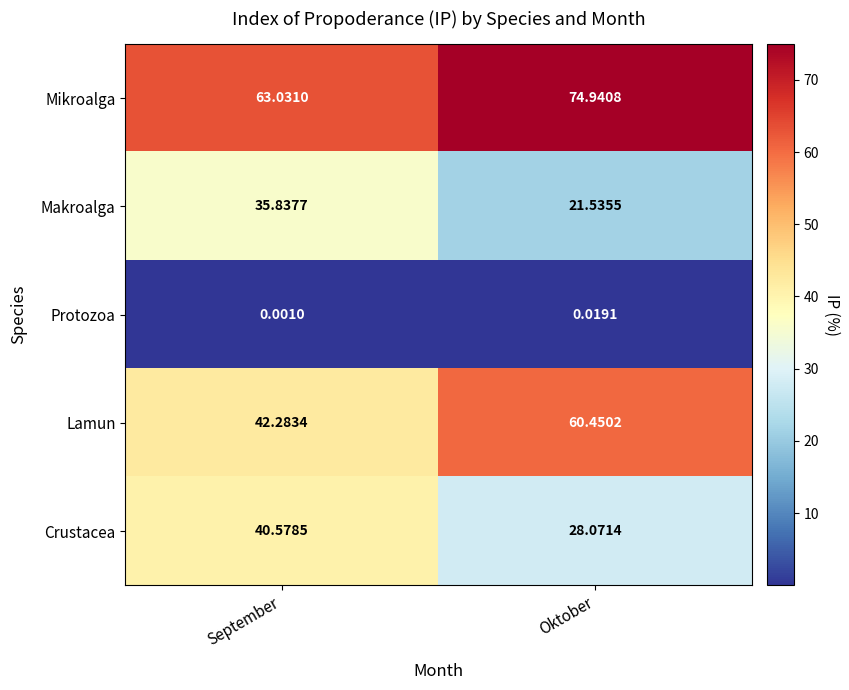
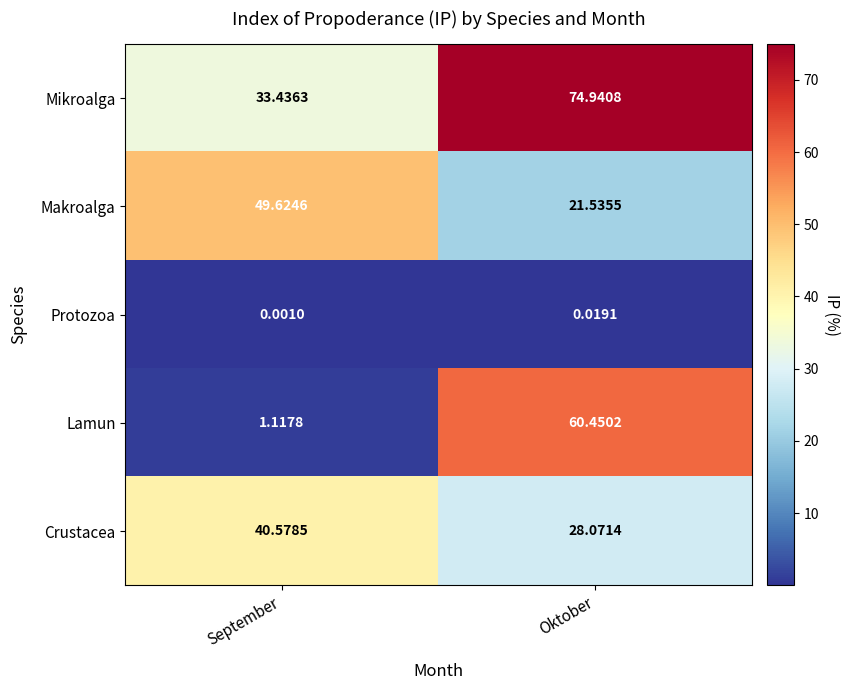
  {
    "Mikroalga": {
-     "September": 63.0310,
+     "September": 33.4363,
      "Oktober": 74.9408
    },
    "Makroalga": {
-     "September": 35.8377,
+     "September": 49.6246,
      "Oktober": 21.5355
    },
    "Protozoa": {
      "September": 0.0010,
      "Oktober": 0.0191
    },
    "Lamun": {
-     "September": 42.2834,
+     "September": 1.1178,
      "Oktober": 60.4502
    },
    "Crustacea": {
      "September": 40.5785,
      "Oktober": 28.0714
    }
  }
